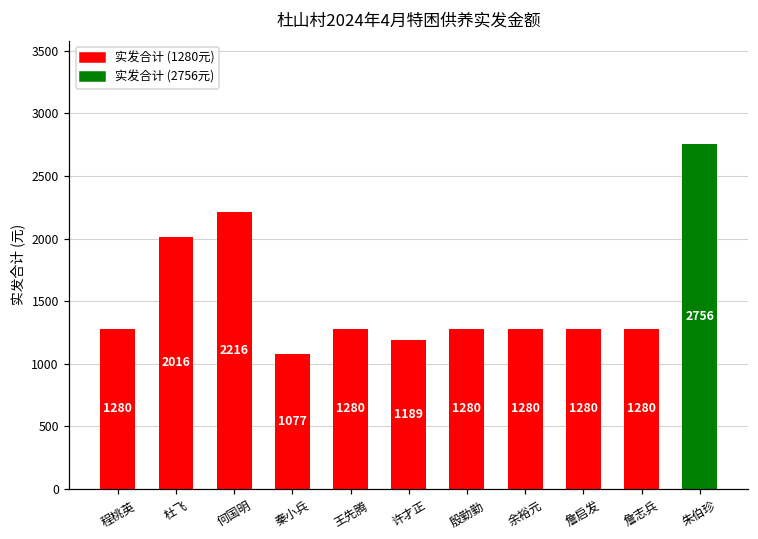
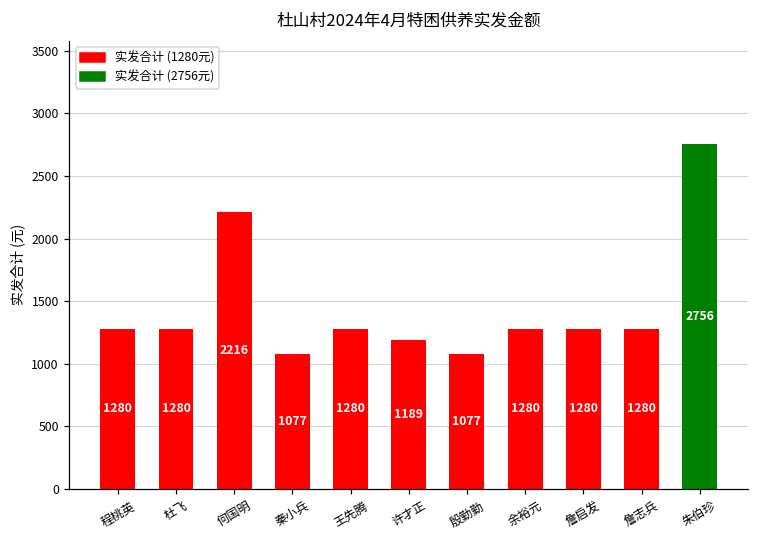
  {
    "程桃英": 1280,
-   "杜飞": 2016,
+   "杜飞": 1280,
    "何国明": 2216,
    "秦小兵": 1077,
    "王先腾": 1280,
    "许才正": 1189,
-   "殷勤勤": 1280,
+   "殷勤勤": 1077,
    "余裕元": 1280,
    "詹启发": 1280,
    "詹志兵": 1280,
    "朱伯珍": 2756
  }
